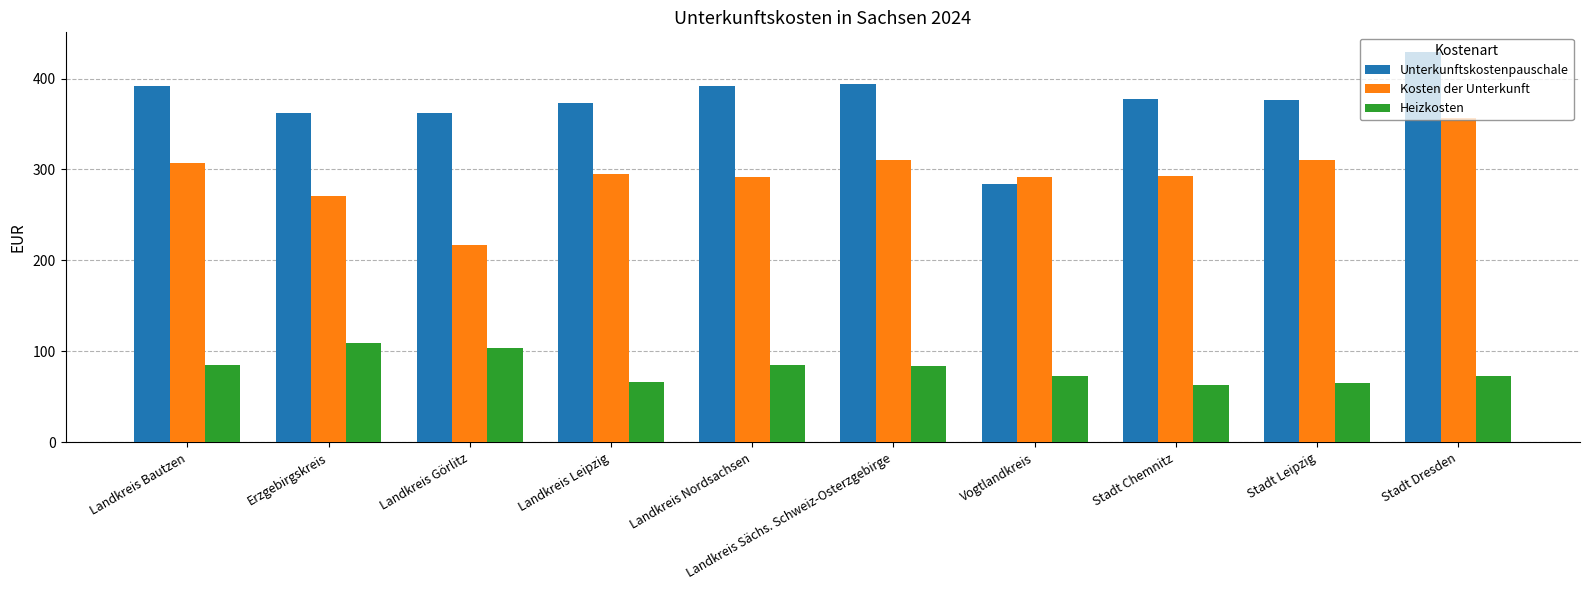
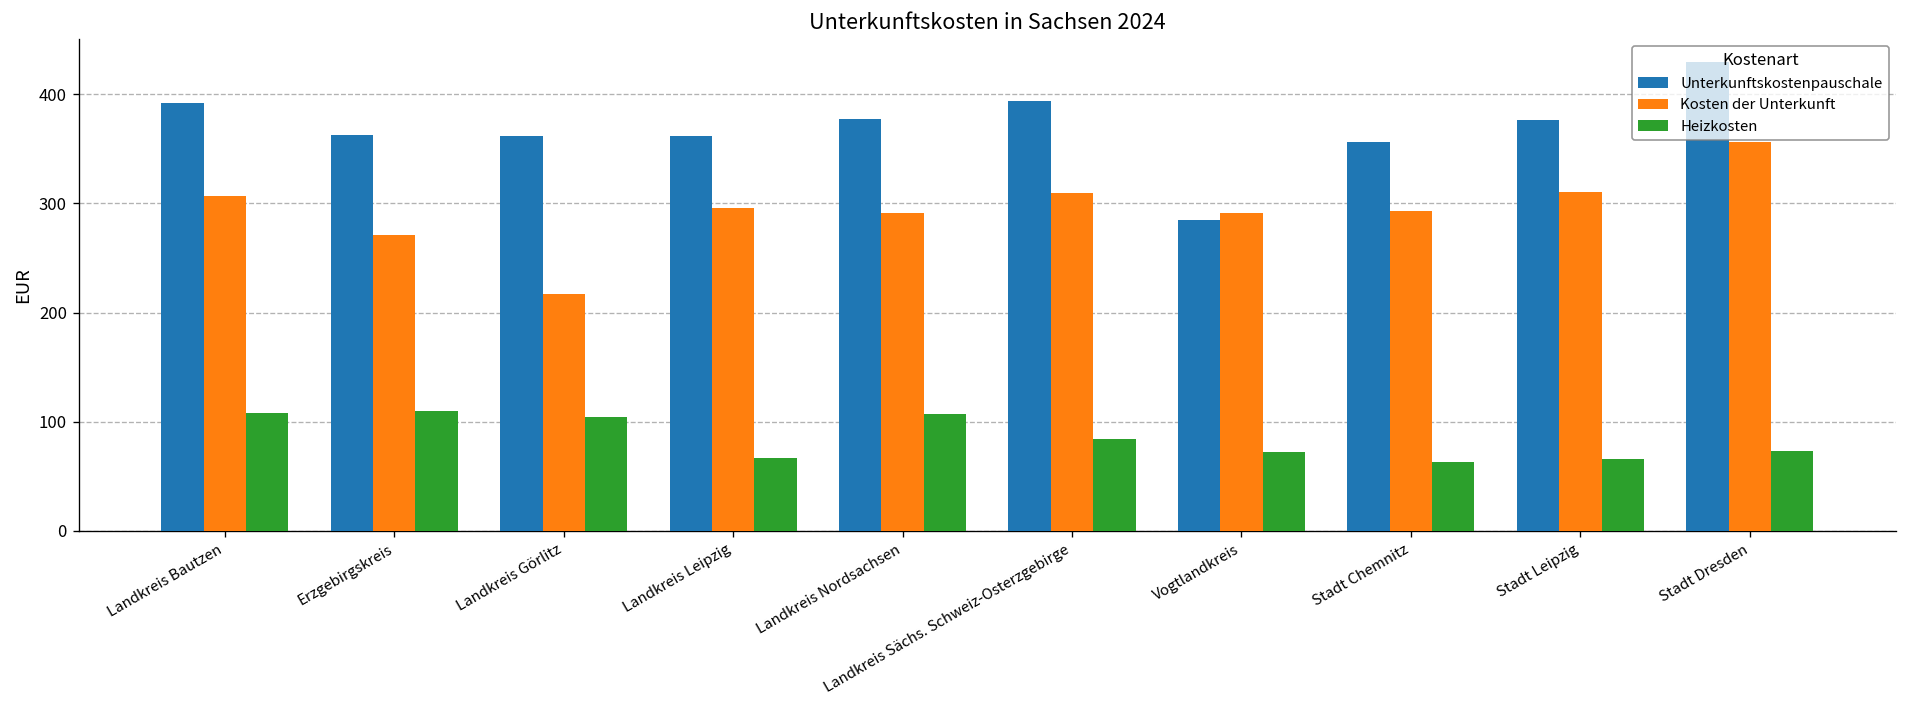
  {
    "Unterkunftskostenpauschale": {
      "Landkreis Bautzen": 390,
      "Erzgebirgskreis": 360,
      "Landkreis Görlitz": 360,
-     "Landkreis Leipzig": 370,
-     "Landkreis Nordsachsen": 390,
+     "Landkreis Leipzig": 360,
+     "Landkreis Nordsachsen": 380,
      "Landkreis Sächs. Schweiz-Osterzgebirge": 390,
      "Vogtlandkreis": 280,
-     "Stadt Chemnitz": 380,
+     "Stadt Chemnitz": 360,
      "Stadt Leipzig": 380
    },
    "Kosten der Unterkunft": {
      "Landkreis Bautzen": 310,
      "Erzgebirgskreis": 270,
      "Landkreis Görlitz": 220,
      "Landkreis Leipzig": 300,
      "Landkreis Nordsachsen": 290,
      "Landkreis Sächs. Schweiz-Osterzgebirge": 310,
      "Vogtlandkreis": 290,
      "Stadt Chemnitz": 290,
      "Stadt Leipzig": 310
    },
    "Heizkosten": {
-     "Landkreis Bautzen": 80,
+     "Landkreis Bautzen": 110,
      "Erzgebirgskreis": 110,
      "Landkreis Görlitz": 100,
      "Landkreis Leipzig": 70,
-     "Landkreis Nordsachsen": 90,
+     "Landkreis Nordsachsen": 110,
      "Landkreis Sächs. Schweiz-Osterzgebirge": 80,
      "Vogtlandkreis": 70,
      "Stadt Chemnitz": 60,
      "Stadt Leipzig": 70,
      "Stadt Dresden": 70
    }
  }
